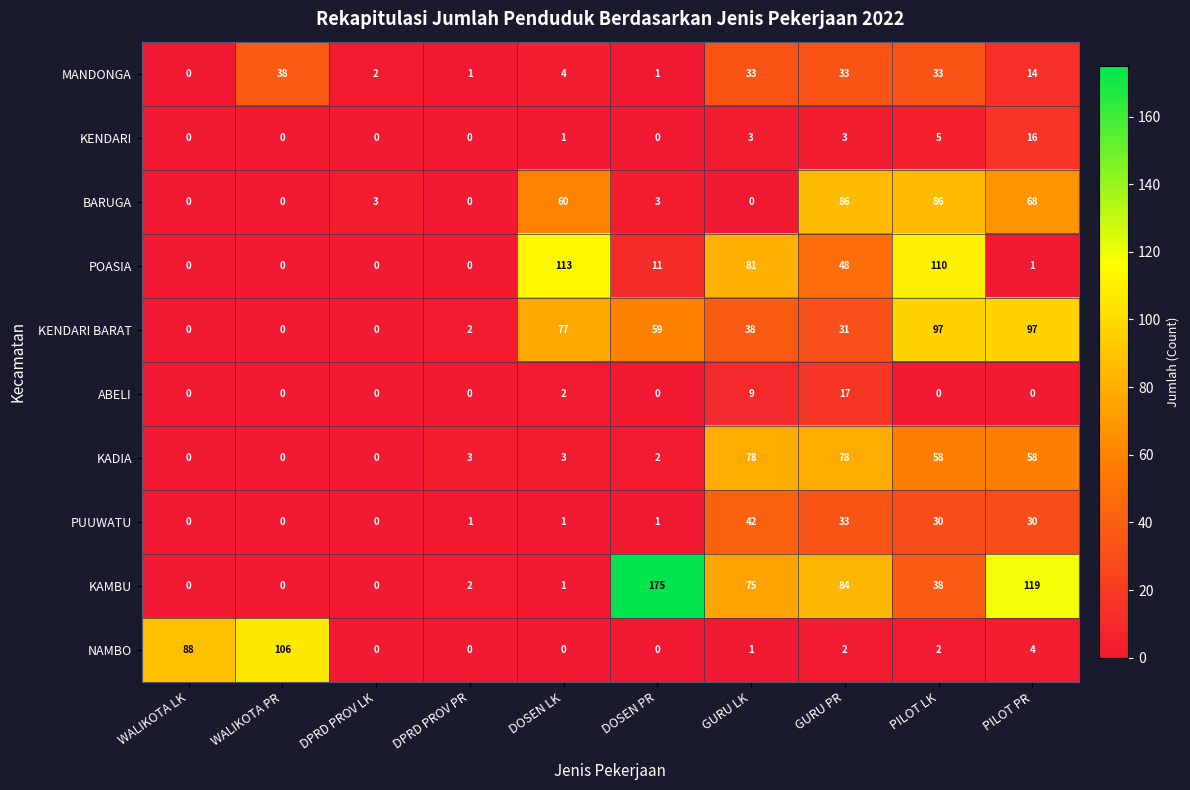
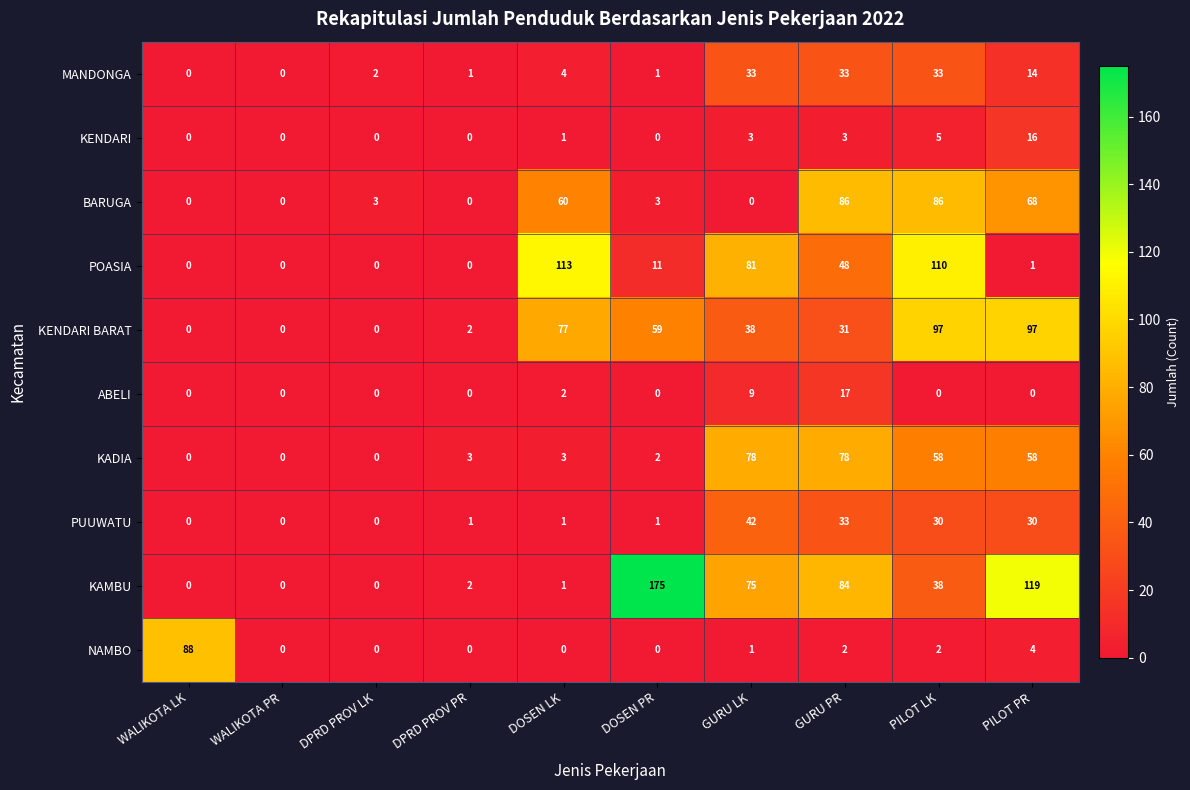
  {
    "MANDONGA": {
      "WALIKOTA LK": 0,
-     "WALIKOTA PR": 38,
+     "WALIKOTA PR": 0,
      "DPRD PROV LK": 2,
      "DPRD PROV PR": 1,
      "DOSEN LK": 4,
      "DOSEN PR": 1,
      "GURU LK": 33,
      "GURU PR": 33,
      "PILOT LK": 33,
      "PILOT PR": 14
    },
    "KENDARI": {
      "WALIKOTA LK": 0,
      "WALIKOTA PR": 0,
      "DPRD PROV LK": 0,
      "DPRD PROV PR": 0,
      "DOSEN LK": 1,
      "DOSEN PR": 0,
      "GURU LK": 3,
      "GURU PR": 3,
      "PILOT LK": 5,
      "PILOT PR": 16
    },
    "BARUGA": {
      "WALIKOTA LK": 0,
      "WALIKOTA PR": 0,
      "DPRD PROV LK": 3,
      "DPRD PROV PR": 0,
      "DOSEN LK": 60,
      "DOSEN PR": 3,
      "GURU LK": 0,
      "GURU PR": 86,
      "PILOT LK": 86,
      "PILOT PR": 68
    },
    "POASIA": {
      "WALIKOTA LK": 0,
      "WALIKOTA PR": 0,
      "DPRD PROV LK": 0,
      "DPRD PROV PR": 0,
      "DOSEN LK": 113,
      "DOSEN PR": 11,
      "GURU LK": 81,
      "GURU PR": 48,
      "PILOT LK": 110,
      "PILOT PR": 1
    },
    "KENDARI BARAT": {
      "WALIKOTA LK": 0,
      "WALIKOTA PR": 0,
      "DPRD PROV LK": 0,
      "DPRD PROV PR": 2,
      "DOSEN LK": 77,
      "DOSEN PR": 59,
      "GURU LK": 38,
      "GURU PR": 31,
      "PILOT LK": 97,
      "PILOT PR": 97
    },
    "ABELI": {
      "WALIKOTA LK": 0,
      "WALIKOTA PR": 0,
      "DPRD PROV LK": 0,
      "DPRD PROV PR": 0,
      "DOSEN LK": 2,
      "DOSEN PR": 0,
      "GURU LK": 9,
      "GURU PR": 17,
      "PILOT LK": 0,
      "PILOT PR": 0
    },
    "KADIA": {
      "WALIKOTA LK": 0,
      "WALIKOTA PR": 0,
      "DPRD PROV LK": 0,
      "DPRD PROV PR": 3,
      "DOSEN LK": 3,
      "DOSEN PR": 2,
      "GURU LK": 78,
      "GURU PR": 78,
      "PILOT LK": 58,
      "PILOT PR": 58
    },
    "PUUWATU": {
      "WALIKOTA LK": 0,
      "WALIKOTA PR": 0,
      "DPRD PROV LK": 0,
      "DPRD PROV PR": 1,
      "DOSEN LK": 1,
      "DOSEN PR": 1,
      "GURU LK": 42,
      "GURU PR": 33,
      "PILOT LK": 30,
      "PILOT PR": 30
    },
    "KAMBU": {
      "WALIKOTA LK": 0,
      "WALIKOTA PR": 0,
      "DPRD PROV LK": 0,
      "DPRD PROV PR": 2,
      "DOSEN LK": 1,
      "DOSEN PR": 175,
      "GURU LK": 75,
      "GURU PR": 84,
      "PILOT LK": 38,
      "PILOT PR": 119
    },
    "NAMBO": {
      "WALIKOTA LK": 88,
-     "WALIKOTA PR": 106,
+     "WALIKOTA PR": 0,
      "DPRD PROV LK": 0,
      "DPRD PROV PR": 0,
      "DOSEN LK": 0,
      "DOSEN PR": 0,
      "GURU LK": 1,
      "GURU PR": 2,
      "PILOT LK": 2,
      "PILOT PR": 4
    }
  }
